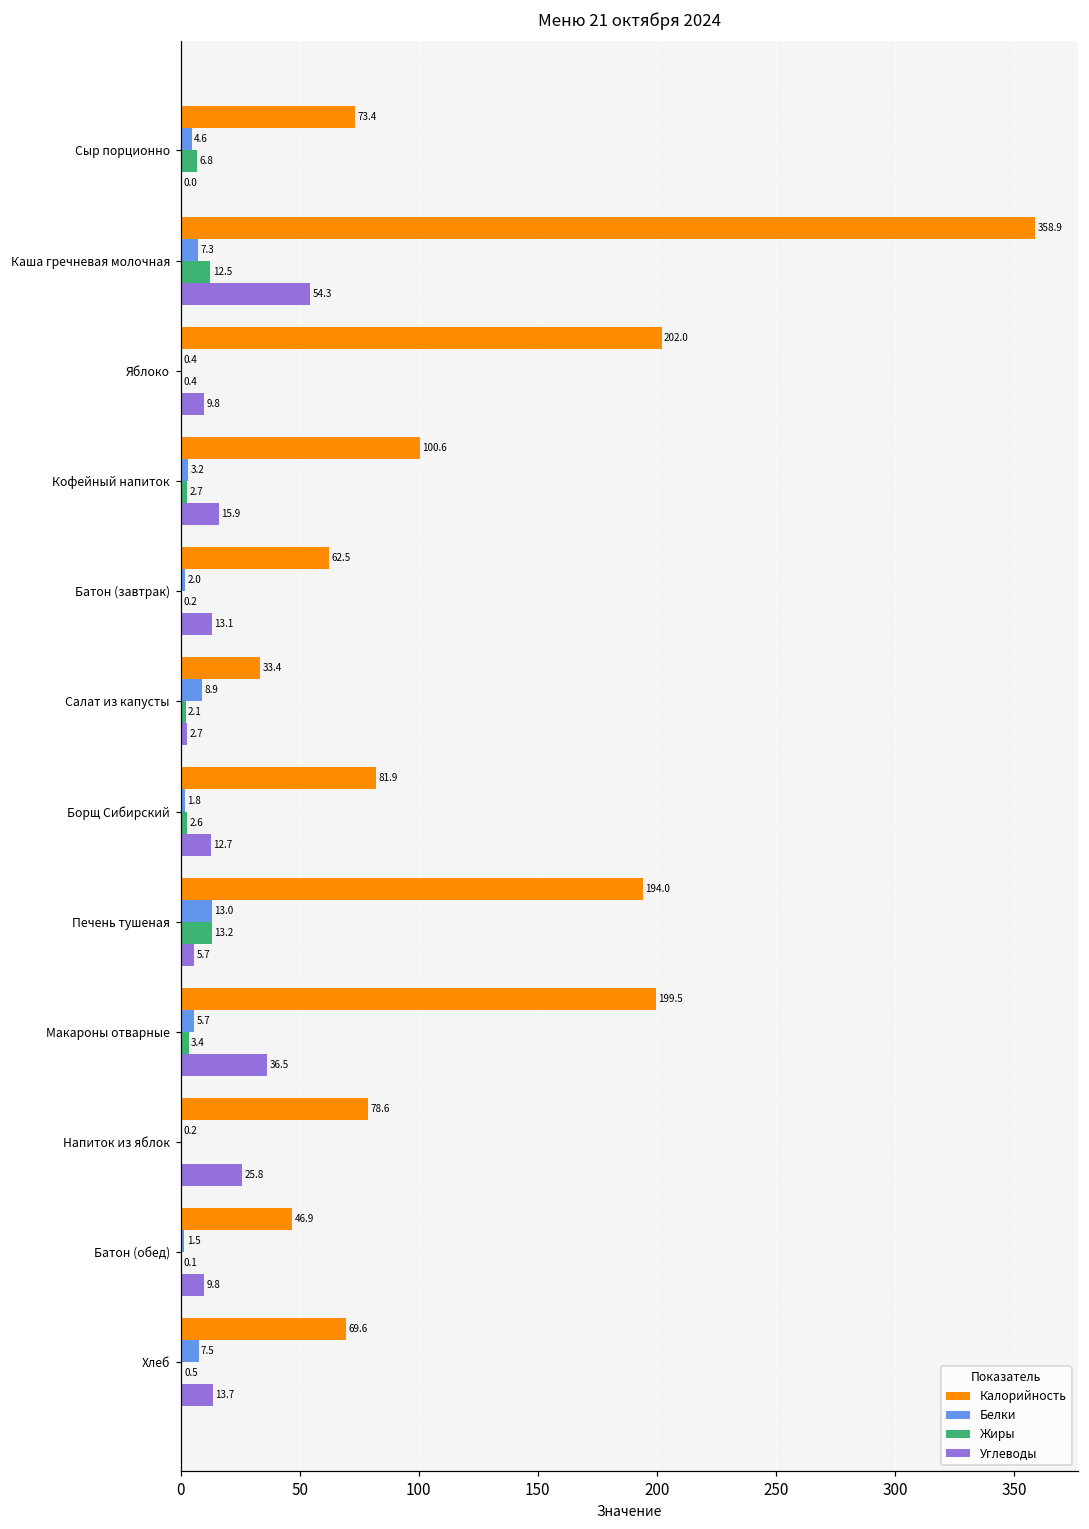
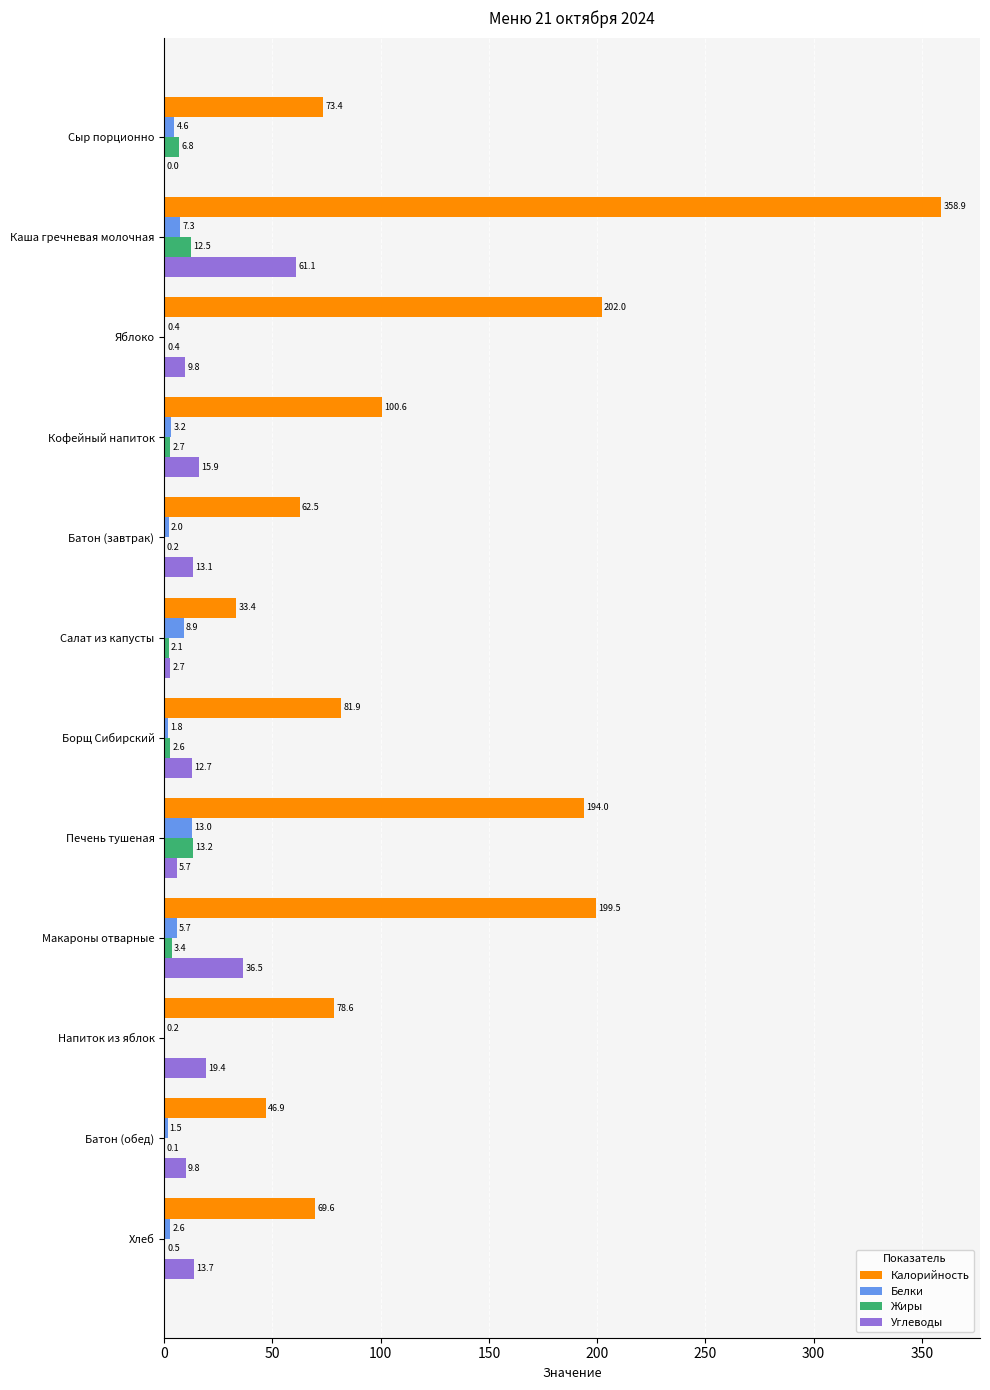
  {
    "Калорийность": {
      "Сыр порционно": 73.4,
      "Каша гречневая молочная": 358.9,
      "Яблоко": 202.0,
      "Кофейный напиток": 100.6,
      "Батон (завтрак)": 62.5,
      "Салат из капусты": 33.4,
      "Борщ Сибирский": 81.9,
      "Печень тушеная": 194.0,
      "Макароны отварные": 199.5,
      "Напиток из яблок": 78.6,
      "Батон (обед)": 46.9,
      "Хлеб": 69.6
    },
    "Белки": {
      "Сыр порционно": 4.6,
      "Каша гречневая молочная": 7.3,
      "Яблоко": 0.4,
      "Кофейный напиток": 3.2,
      "Батон (завтрак)": 2.0,
      "Салат из капусты": 8.9,
      "Борщ Сибирский": 1.8,
      "Печень тушеная": 13.0,
      "Макароны отварные": 5.7,
      "Напиток из яблок": 0.2,
      "Батон (обед)": 1.5,
-     "Хлеб": 7.5
+     "Хлеб": 2.6
    },
    "Жиры": {
      "Сыр порционно": 6.8,
      "Каша гречневая молочная": 12.5,
      "Яблоко": 0.4,
      "Кофейный напиток": 2.7,
      "Батон (завтрак)": 0.2,
      "Салат из капусты": 2.1,
      "Борщ Сибирский": 2.6,
      "Печень тушеная": 13.2,
      "Макароны отварные": 3.4,
      "Батон (обед)": 0.1,
      "Хлеб": 0.5
    },
    "Углеводы": {
      "Сыр порционно": 0.0,
-     "Каша гречневая молочная": 54.3,
+     "Каша гречневая молочная": 61.1,
      "Яблоко": 9.8,
      "Кофейный напиток": 15.9,
      "Батон (завтрак)": 13.1,
      "Салат из капусты": 2.7,
      "Борщ Сибирский": 12.7,
      "Печень тушеная": 5.7,
      "Макароны отварные": 36.5,
-     "Напиток из яблок": 25.8,
+     "Напиток из яблок": 19.4,
      "Батон (обед)": 9.8,
      "Хлеб": 13.7
    }
  }
